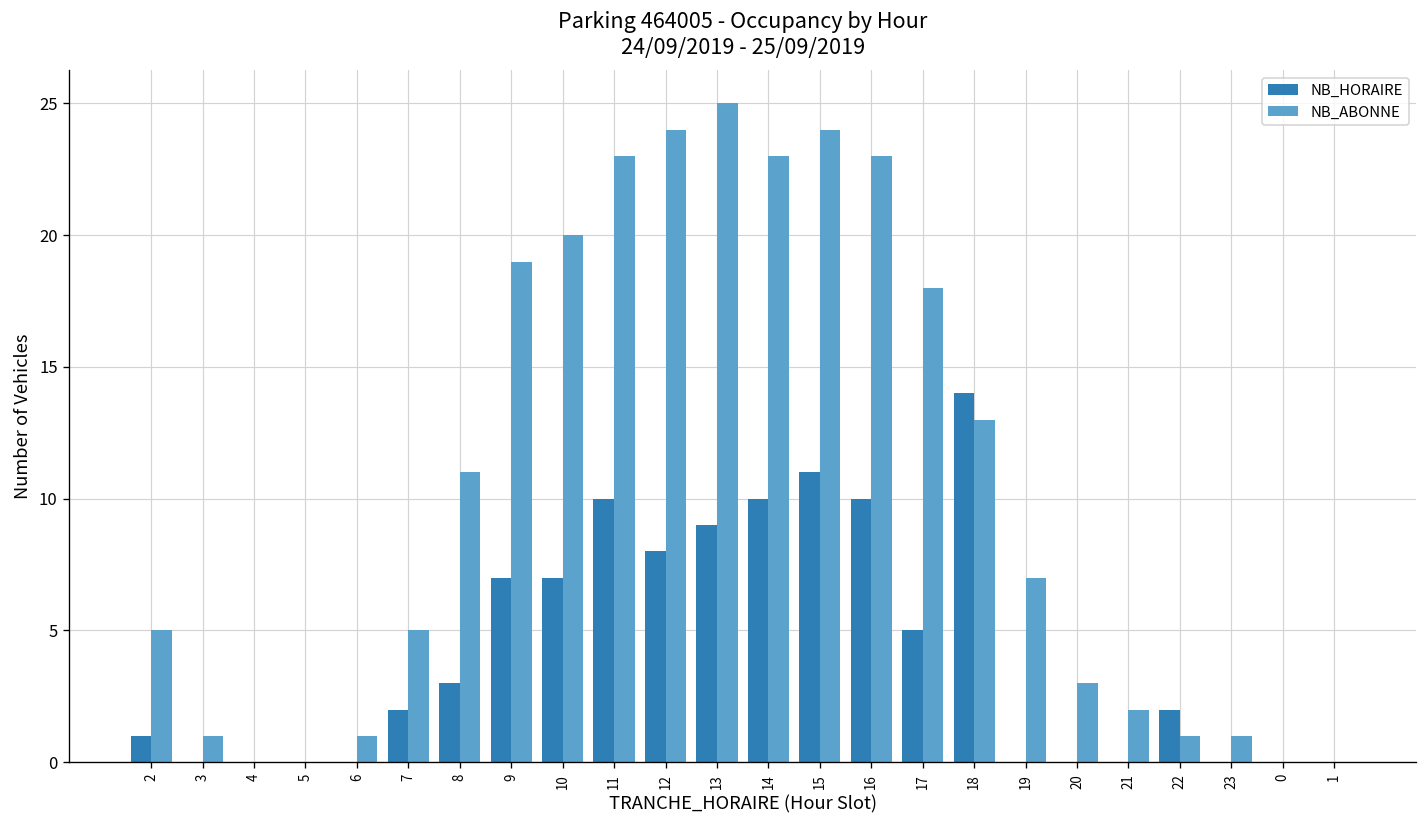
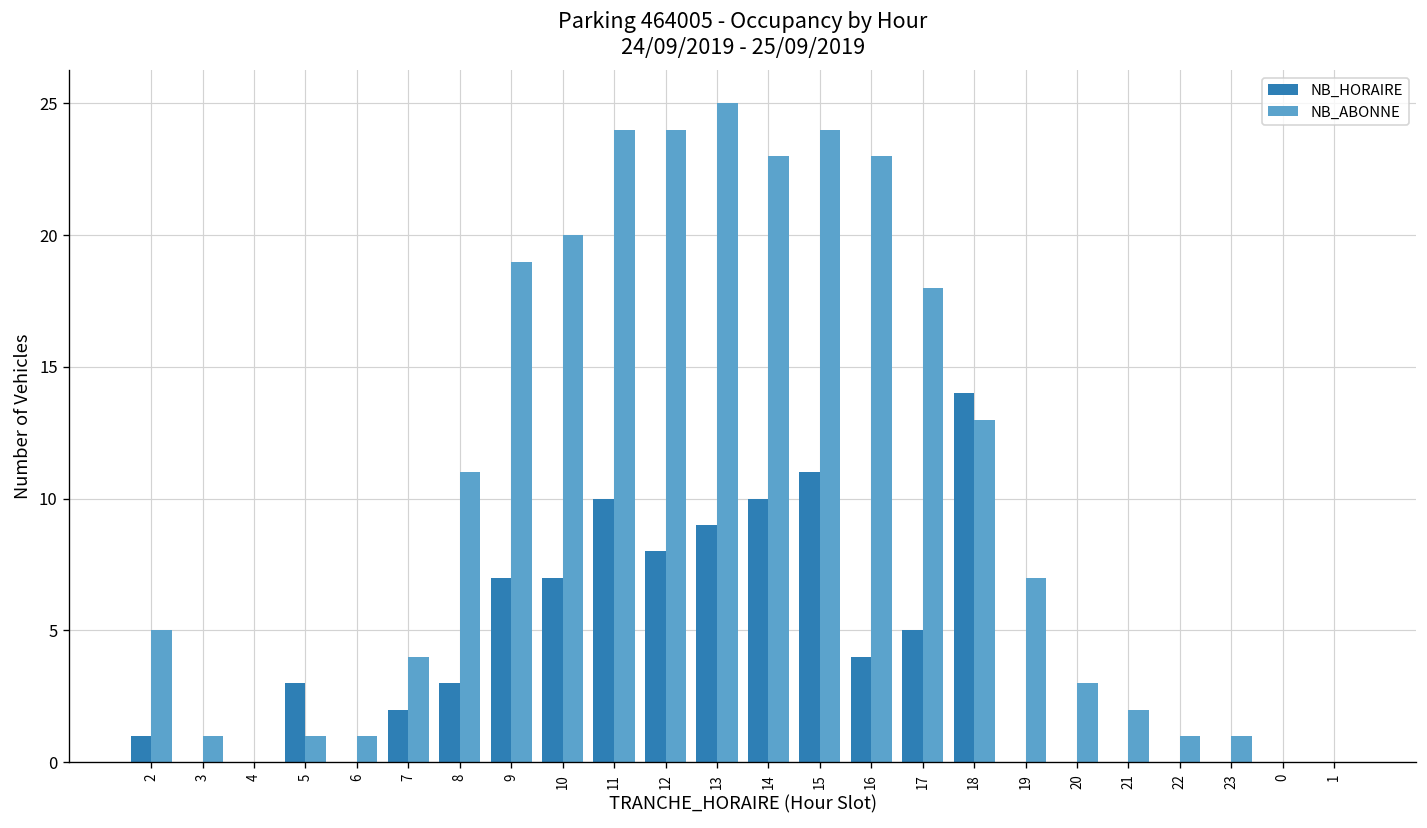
  {
    "NB_HORAIRE": {
      "2": 1,
      "3": 0,
      "4": 0,
-     "5": 0,
+     "5": 3,
      "6": 0,
      "7": 2,
      "8": 3,
      "9": 7,
      "10": 7,
      "11": 10,
      "12": 8,
      "13": 9,
      "14": 10,
      "15": 11,
-     "16": 10,
+     "16": 4,
      "17": 5,
      "18": 14,
      "19": 0,
      "20": 0,
      "21": 0,
-     "22": 2,
+     "22": 0,
      "23": 0,
      "0": 0,
      "1": 0
    },
    "NB_ABONNE": {
      "2": 5,
      "3": 1,
      "4": 0,
-     "5": 0,
+     "5": 1,
      "6": 1,
-     "7": 5,
+     "7": 4,
      "8": 11,
      "9": 19,
      "10": 20,
-     "11": 23,
+     "11": 24,
      "12": 24,
      "13": 25,
      "14": 23,
      "15": 24,
      "16": 23,
      "17": 18,
      "18": 13,
      "19": 7,
      "20": 3,
      "21": 2,
      "22": 1,
      "23": 1,
      "0": 0,
      "1": 0
    }
  }
